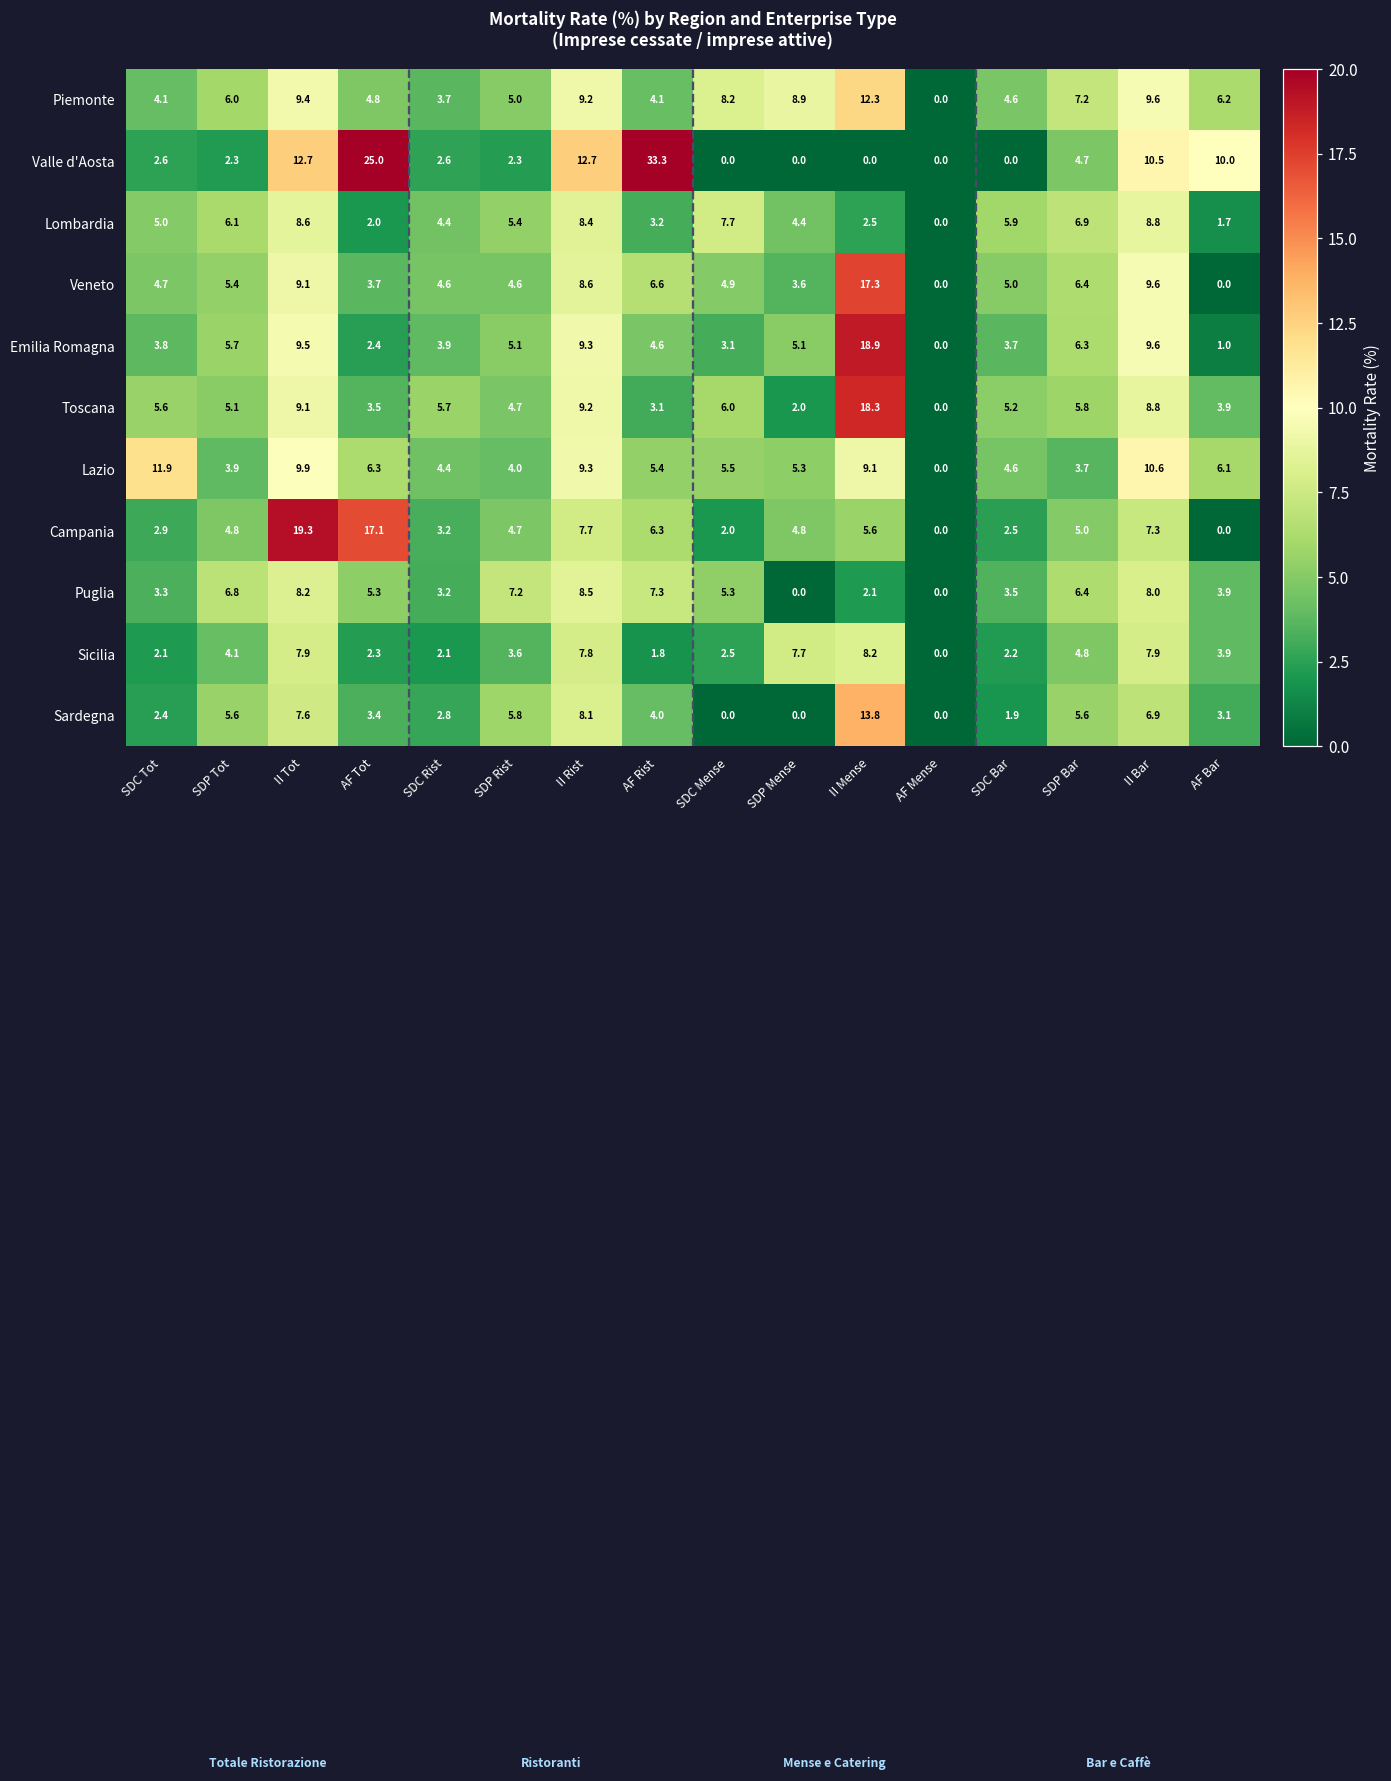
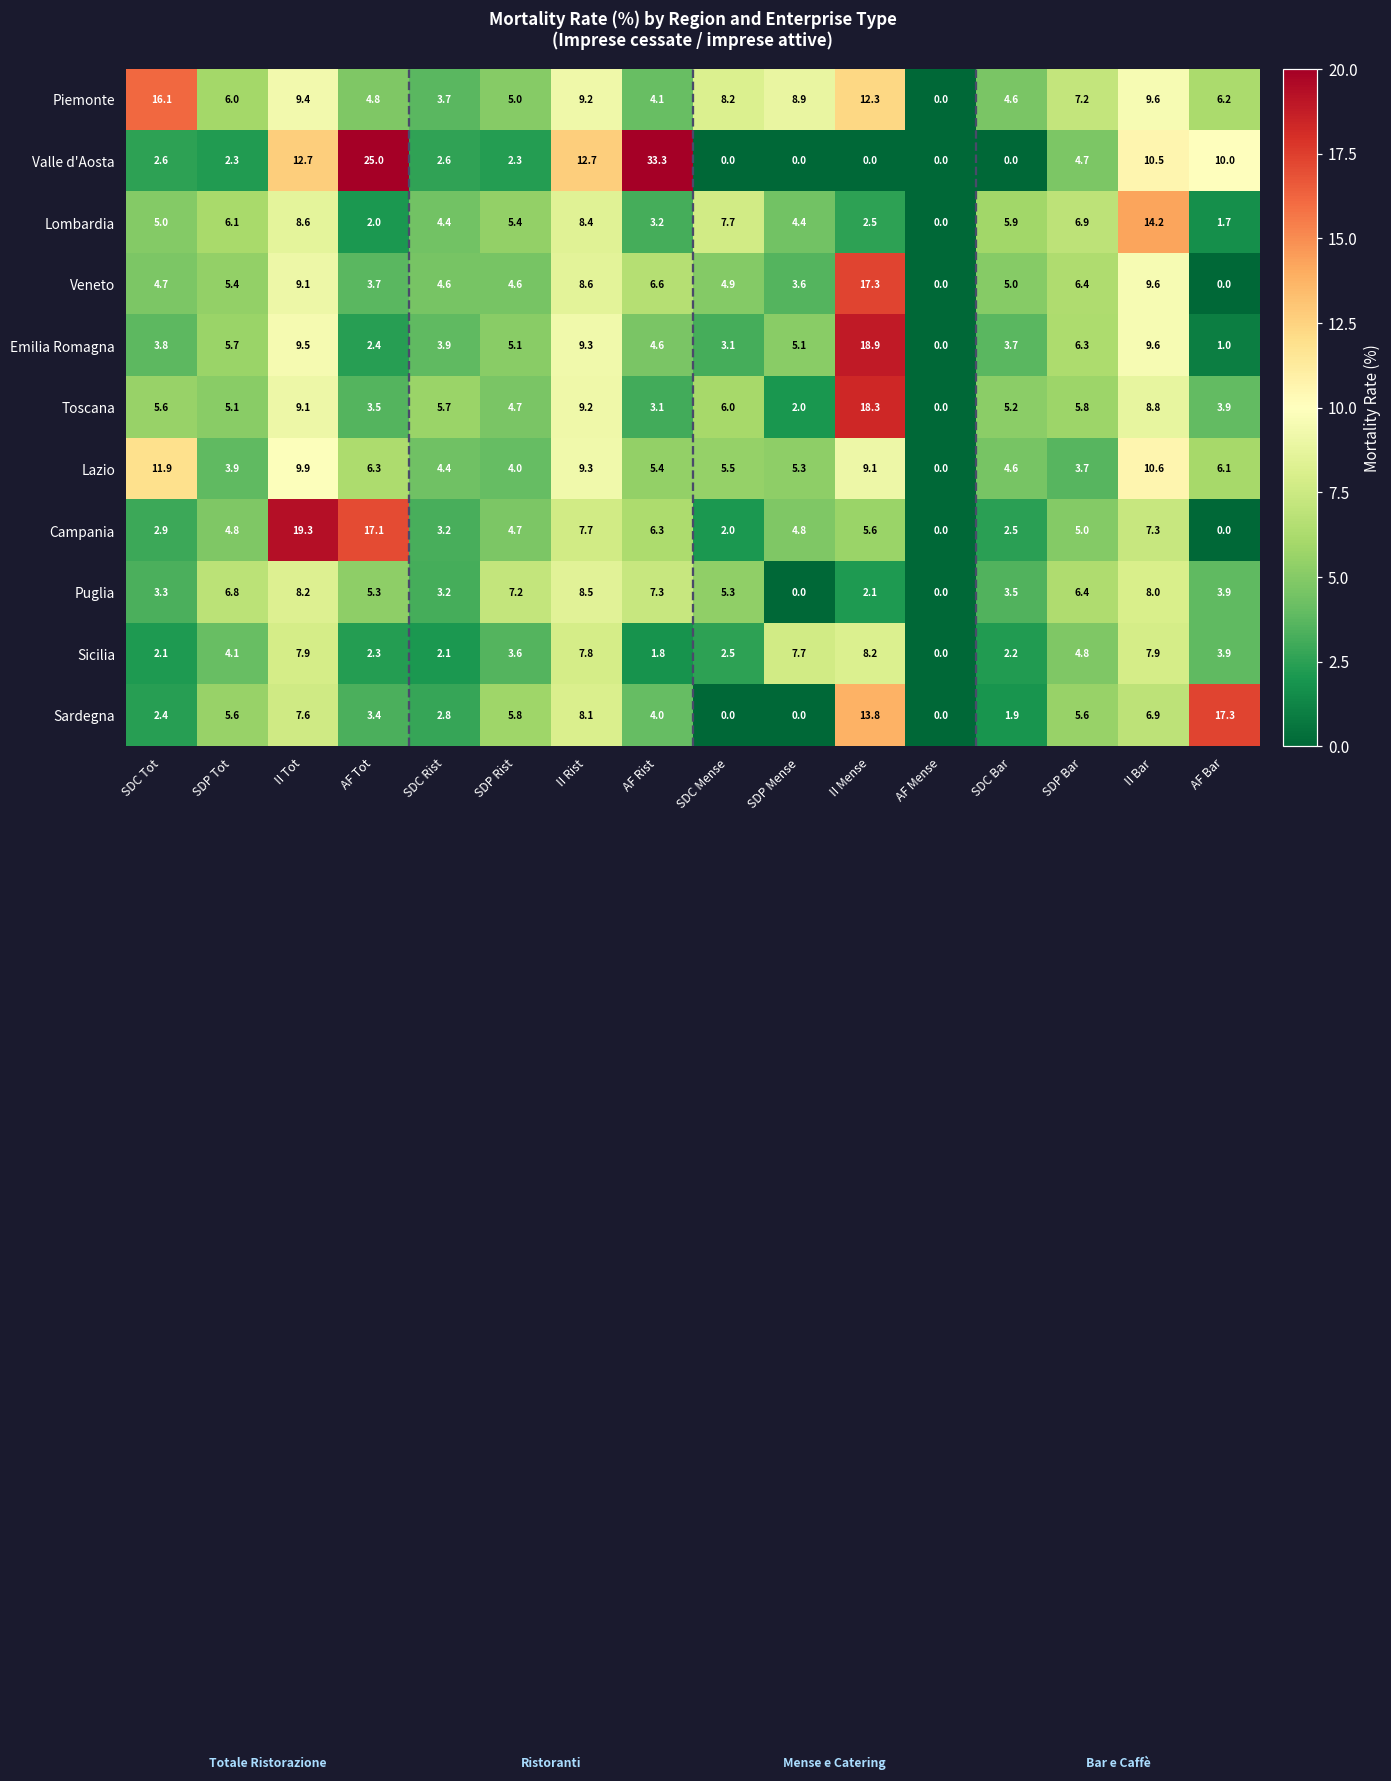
  {
    "Piemonte": {
-     "SDC Tot": 4.1,
+     "SDC Tot": 16.1,
      "SDP Tot": 6.0,
      "II Tot": 9.4,
      "AF Tot": 4.8,
      "SDC Rist": 3.7,
      "SDP Rist": 5.0,
      "II Rist": 9.2,
      "AF Rist": 4.1,
      "SDC Mense": 8.2,
      "SDP Mense": 8.9,
      "II Mense": 12.3,
      "AF Mense": 0.0,
      "SDC Bar": 4.6,
      "SDP Bar": 7.2,
      "II Bar": 9.6,
      "AF Bar": 6.2
    },
    "Valle d'Aosta": {
      "SDC Tot": 2.6,
      "SDP Tot": 2.3,
      "II Tot": 12.7,
      "AF Tot": 25.0,
      "SDC Rist": 2.6,
      "SDP Rist": 2.3,
      "II Rist": 12.7,
      "AF Rist": 33.3,
      "SDC Mense": 0.0,
      "SDP Mense": 0.0,
      "II Mense": 0.0,
      "AF Mense": 0.0,
      "SDC Bar": 0.0,
      "SDP Bar": 4.7,
      "II Bar": 10.5,
      "AF Bar": 10.0
    },
    "Lombardia": {
      "SDC Tot": 5.0,
      "SDP Tot": 6.1,
      "II Tot": 8.6,
      "AF Tot": 2.0,
      "SDC Rist": 4.4,
      "SDP Rist": 5.4,
      "II Rist": 8.4,
      "AF Rist": 3.2,
      "SDC Mense": 7.7,
      "SDP Mense": 4.4,
      "II Mense": 2.5,
      "AF Mense": 0.0,
      "SDC Bar": 5.9,
      "SDP Bar": 6.9,
-     "II Bar": 8.8,
+     "II Bar": 14.2,
      "AF Bar": 1.7
    },
    "Veneto": {
      "SDC Tot": 4.7,
      "SDP Tot": 5.4,
      "II Tot": 9.1,
      "AF Tot": 3.7,
      "SDC Rist": 4.6,
      "SDP Rist": 4.6,
      "II Rist": 8.6,
      "AF Rist": 6.6,
      "SDC Mense": 4.9,
      "SDP Mense": 3.6,
      "II Mense": 17.3,
      "AF Mense": 0.0,
      "SDC Bar": 5.0,
      "SDP Bar": 6.4,
      "II Bar": 9.6,
      "AF Bar": 0.0
    },
    "Emilia Romagna": {
      "SDC Tot": 3.8,
      "SDP Tot": 5.7,
      "II Tot": 9.5,
      "AF Tot": 2.4,
      "SDC Rist": 3.9,
      "SDP Rist": 5.1,
      "II Rist": 9.3,
      "AF Rist": 4.6,
      "SDC Mense": 3.1,
      "SDP Mense": 5.1,
      "II Mense": 18.9,
      "AF Mense": 0.0,
      "SDC Bar": 3.7,
      "SDP Bar": 6.3,
      "II Bar": 9.6,
      "AF Bar": 1.0
    },
    "Toscana": {
      "SDC Tot": 5.6,
      "SDP Tot": 5.1,
      "II Tot": 9.1,
      "AF Tot": 3.5,
      "SDC Rist": 5.7,
      "SDP Rist": 4.7,
      "II Rist": 9.2,
      "AF Rist": 3.1,
      "SDC Mense": 6.0,
      "SDP Mense": 2.0,
      "II Mense": 18.3,
      "AF Mense": 0.0,
      "SDC Bar": 5.2,
      "SDP Bar": 5.8,
      "II Bar": 8.8,
      "AF Bar": 3.9
    },
    "Lazio": {
      "SDC Tot": 11.9,
      "SDP Tot": 3.9,
      "II Tot": 9.9,
      "AF Tot": 6.3,
      "SDC Rist": 4.4,
      "SDP Rist": 4.0,
      "II Rist": 9.3,
      "AF Rist": 5.4,
      "SDC Mense": 5.5,
      "SDP Mense": 5.3,
      "II Mense": 9.1,
      "AF Mense": 0.0,
      "SDC Bar": 4.6,
      "SDP Bar": 3.7,
      "II Bar": 10.6,
      "AF Bar": 6.1
    },
    "Campania": {
      "SDC Tot": 2.9,
      "SDP Tot": 4.8,
      "II Tot": 19.3,
      "AF Tot": 17.1,
      "SDC Rist": 3.2,
      "SDP Rist": 4.7,
      "II Rist": 7.7,
      "AF Rist": 6.3,
      "SDC Mense": 2.0,
      "SDP Mense": 4.8,
      "II Mense": 5.6,
      "AF Mense": 0.0,
      "SDC Bar": 2.5,
      "SDP Bar": 5.0,
      "II Bar": 7.3,
      "AF Bar": 0.0
    },
    "Puglia": {
      "SDC Tot": 3.3,
      "SDP Tot": 6.8,
      "II Tot": 8.2,
      "AF Tot": 5.3,
      "SDC Rist": 3.2,
      "SDP Rist": 7.2,
      "II Rist": 8.5,
      "AF Rist": 7.3,
      "SDC Mense": 5.3,
      "SDP Mense": 0.0,
      "II Mense": 2.1,
      "AF Mense": 0.0,
      "SDC Bar": 3.5,
      "SDP Bar": 6.4,
      "II Bar": 8.0,
      "AF Bar": 3.9
    },
    "Sicilia": {
      "SDC Tot": 2.1,
      "SDP Tot": 4.1,
      "II Tot": 7.9,
      "AF Tot": 2.3,
      "SDC Rist": 2.1,
      "SDP Rist": 3.6,
      "II Rist": 7.8,
      "AF Rist": 1.8,
      "SDC Mense": 2.5,
      "SDP Mense": 7.7,
      "II Mense": 8.2,
      "AF Mense": 0.0,
      "SDC Bar": 2.2,
      "SDP Bar": 4.8,
      "II Bar": 7.9,
      "AF Bar": 3.9
    },
    "Sardegna": {
      "SDC Tot": 2.4,
      "SDP Tot": 5.6,
      "II Tot": 7.6,
      "AF Tot": 3.4,
      "SDC Rist": 2.8,
      "SDP Rist": 5.8,
      "II Rist": 8.1,
      "AF Rist": 4.0,
      "SDC Mense": 0.0,
      "SDP Mense": 0.0,
      "II Mense": 13.8,
      "AF Mense": 0.0,
      "SDC Bar": 1.9,
      "SDP Bar": 5.6,
      "II Bar": 6.9,
-     "AF Bar": 3.1
+     "AF Bar": 17.3
    }
  }
